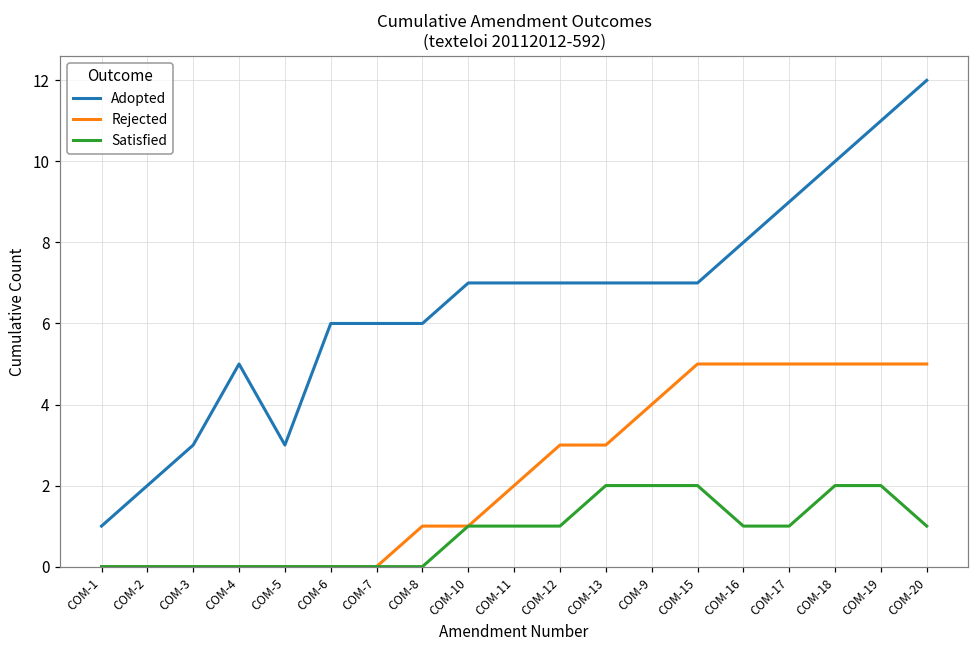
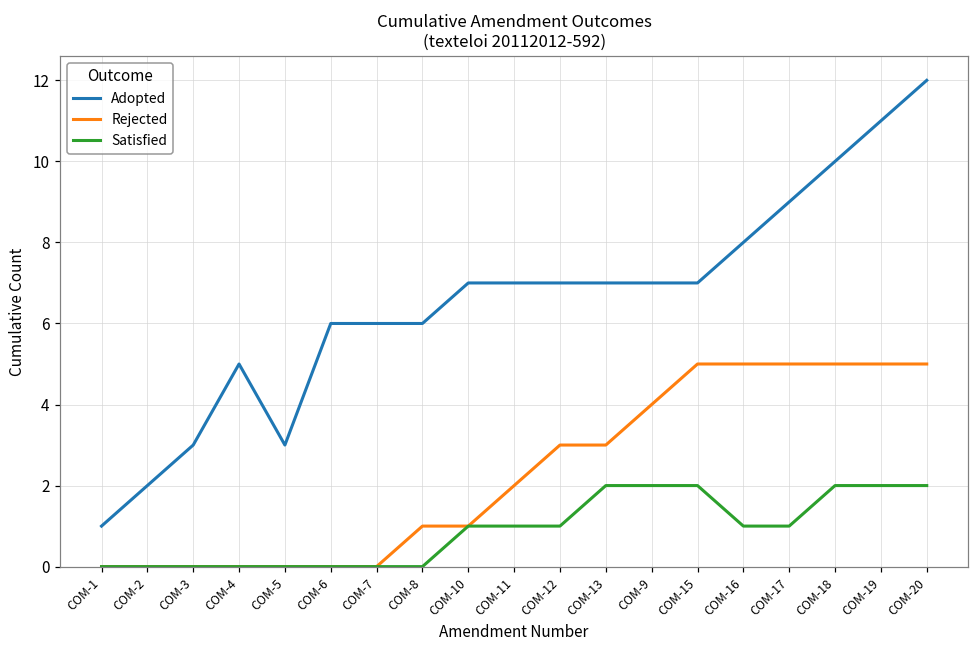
  {
    "Adopted": {
      "COM-1": 1,
      "COM-2": 2,
      "COM-3": 3,
      "COM-4": 5,
      "COM-5": 3,
      "COM-6": 6,
      "COM-7": 6,
      "COM-8": 6,
      "COM-10": 7,
      "COM-11": 7,
      "COM-12": 7,
      "COM-13": 7,
      "COM-9": 7,
      "COM-15": 7,
      "COM-16": 8,
      "COM-17": 9,
      "COM-18": 10,
      "COM-19": 11,
      "COM-20": 12
    },
    "Rejected": {
      "COM-8": 1,
      "COM-11": 2,
      "COM-12": 3,
      "COM-13": 3,
      "COM-9": 4,
      "COM-15": 5,
      "COM-16": 5,
      "COM-17": 5,
      "COM-18": 5,
      "COM-19": 5,
      "COM-20": 5
    },
    "Satisfied": {
      "COM-8": 0,
      "COM-11": 1,
      "COM-12": 1,
      "COM-13": 2,
      "COM-9": 2,
      "COM-15": 2,
      "COM-16": 1,
      "COM-17": 1,
      "COM-18": 2,
      "COM-19": 2,
-     "COM-20": 1
+     "COM-20": 2
    }
  }
